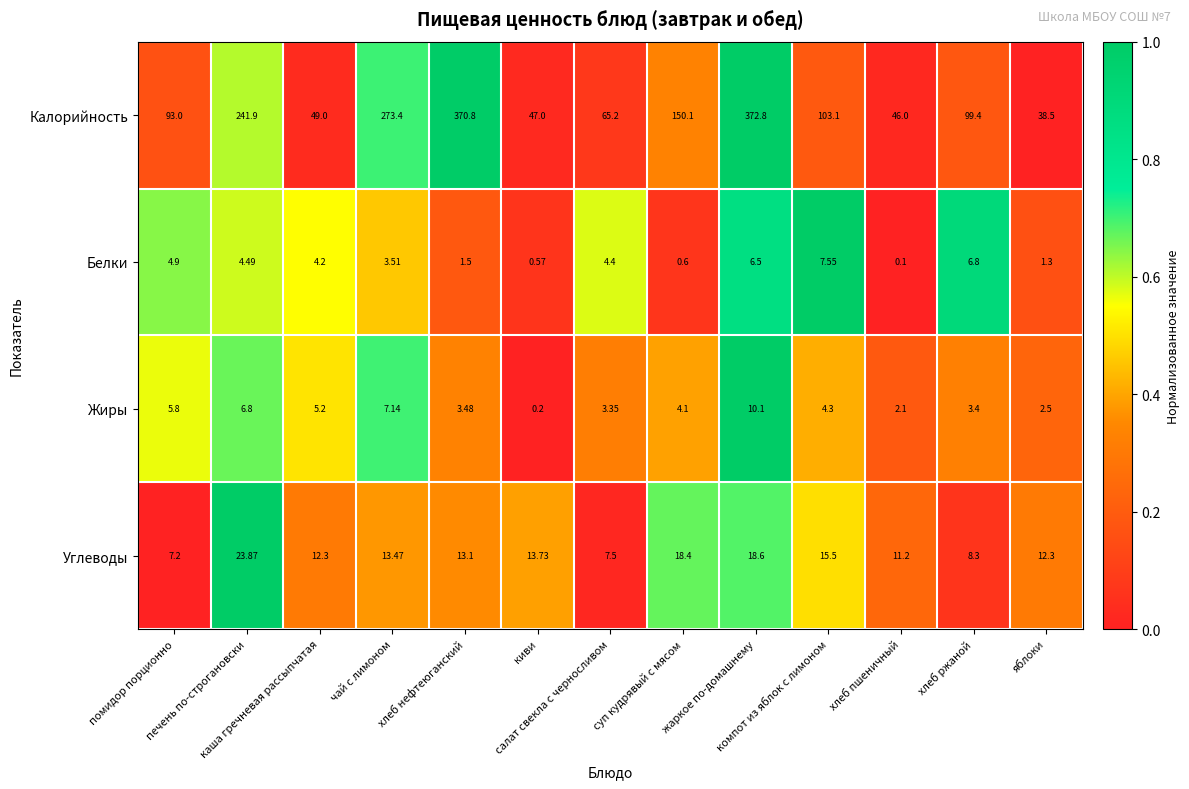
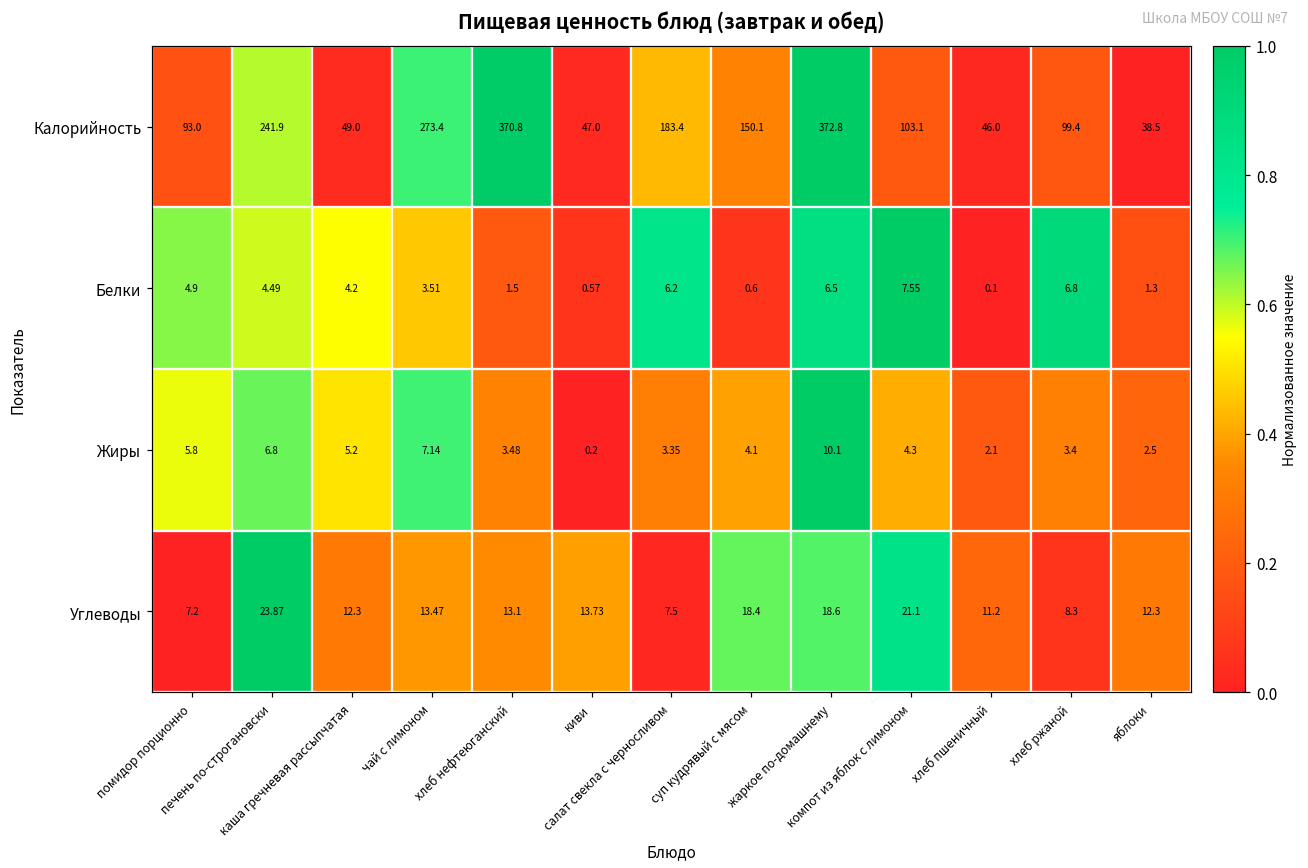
  {
    "Калорийность": {
      "помидор порционно": 93.0,
      "печень по-строгановски": 241.9,
      "каша гречневая рассыпчатая": 49.0,
      "чай с лимоном": 273.4,
      "хлеб нефтеюганский": 370.8,
      "киви": 47.0,
-     "салат свекла с черносливом": 65.2,
+     "салат свекла с черносливом": 183.4,
      "суп кудрявый с мясом": 150.1,
      "жаркое по-домашнему": 372.8,
      "компот из яблок с лимоном": 103.1,
      "хлеб пшеничный": 46.0,
      "хлеб ржаной": 99.4,
      "яблоки": 38.5
    },
    "Белки": {
      "помидор порционно": 4.9,
      "печень по-строгановски": 4.49,
      "каша гречневая рассыпчатая": 4.2,
      "чай с лимоном": 3.51,
      "хлеб нефтеюганский": 1.5,
      "киви": 0.57,
-     "салат свекла с черносливом": 4.4,
+     "салат свекла с черносливом": 6.2,
      "суп кудрявый с мясом": 0.6,
      "жаркое по-домашнему": 6.5,
      "компот из яблок с лимоном": 7.55,
      "хлеб пшеничный": 0.1,
      "хлеб ржаной": 6.8,
      "яблоки": 1.3
    },
    "Жиры": {
      "помидор порционно": 5.8,
      "печень по-строгановски": 6.8,
      "каша гречневая рассыпчатая": 5.2,
      "чай с лимоном": 7.14,
      "хлеб нефтеюганский": 3.48,
      "киви": 0.2,
      "салат свекла с черносливом": 3.35,
      "суп кудрявый с мясом": 4.1,
      "жаркое по-домашнему": 10.1,
      "компот из яблок с лимоном": 4.3,
      "хлеб пшеничный": 2.1,
      "хлеб ржаной": 3.4,
      "яблоки": 2.5
    },
    "Углеводы": {
      "помидор порционно": 7.2,
      "печень по-строгановски": 23.87,
      "каша гречневая рассыпчатая": 12.3,
      "чай с лимоном": 13.47,
      "хлеб нефтеюганский": 13.1,
      "киви": 13.73,
      "салат свекла с черносливом": 7.5,
      "суп кудрявый с мясом": 18.4,
      "жаркое по-домашнему": 18.6,
-     "компот из яблок с лимоном": 15.5,
+     "компот из яблок с лимоном": 21.1,
      "хлеб пшеничный": 11.2,
      "хлеб ржаной": 8.3,
      "яблоки": 12.3
    }
  }
